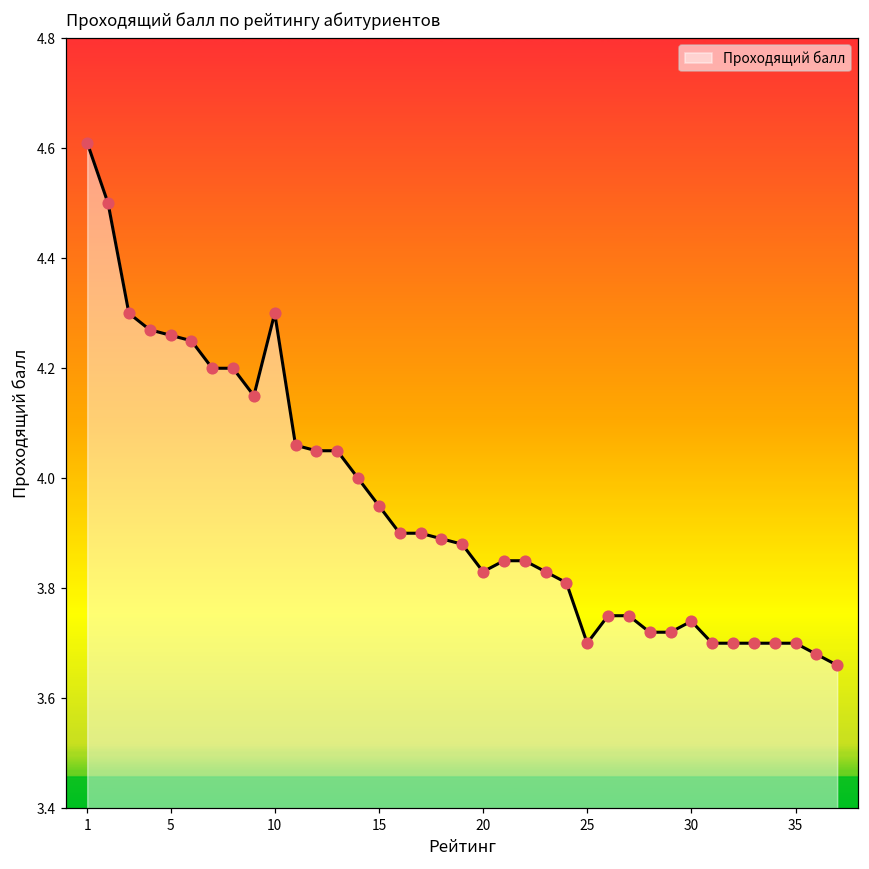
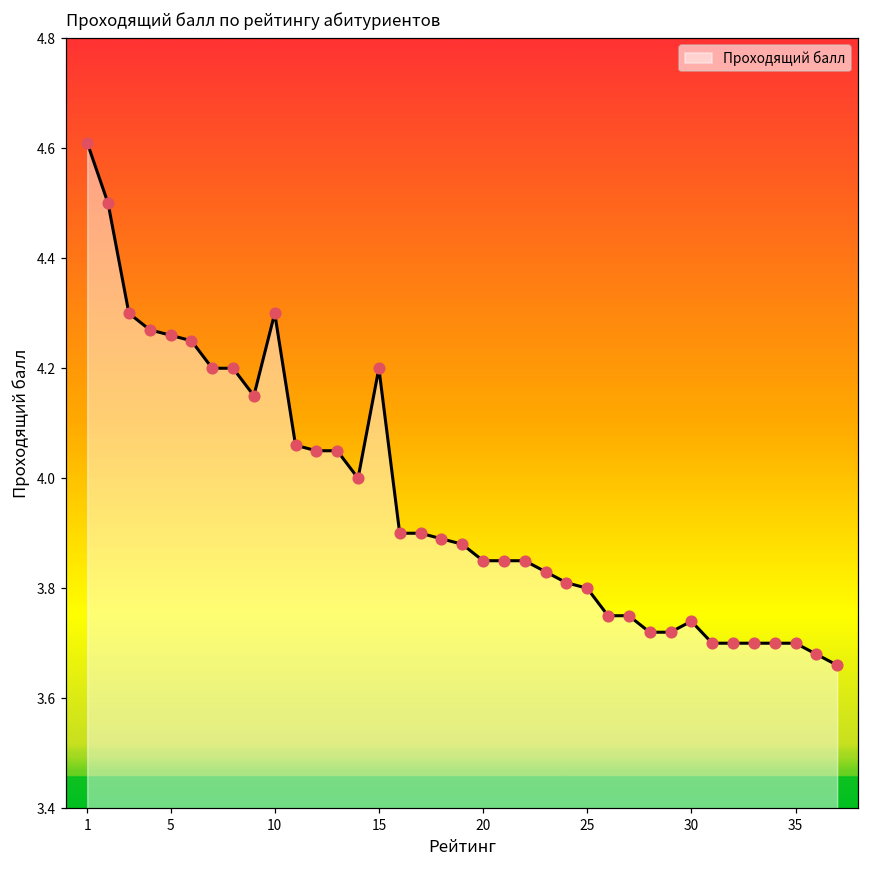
  {
    "1": 4.61,
    "5": 4.26,
    "10": 4.30,
-   "15": 3.95,
-   "20": 3.83,
-   "25": 3.7,
+   "15": 4.20,
+   "20": 3.85,
+   "25": 3.8,
    "30": 3.74,
    "35": 3.70
  }
